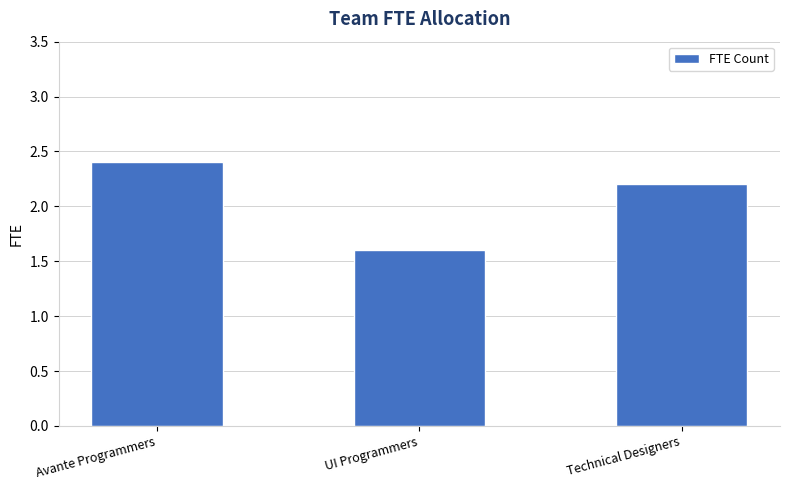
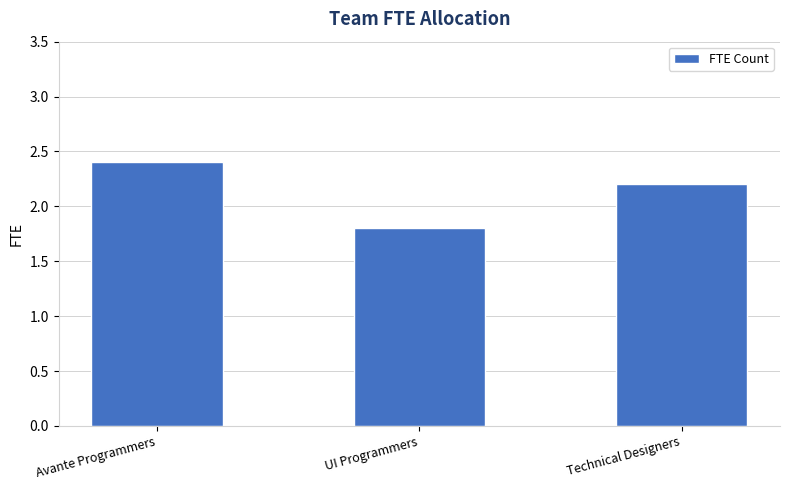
  {
    "Avante Programmers": 2.4,
-   "UI Programmers": 1.6,
+   "UI Programmers": 1.8,
    "Technical Designers": 2.2
  }
